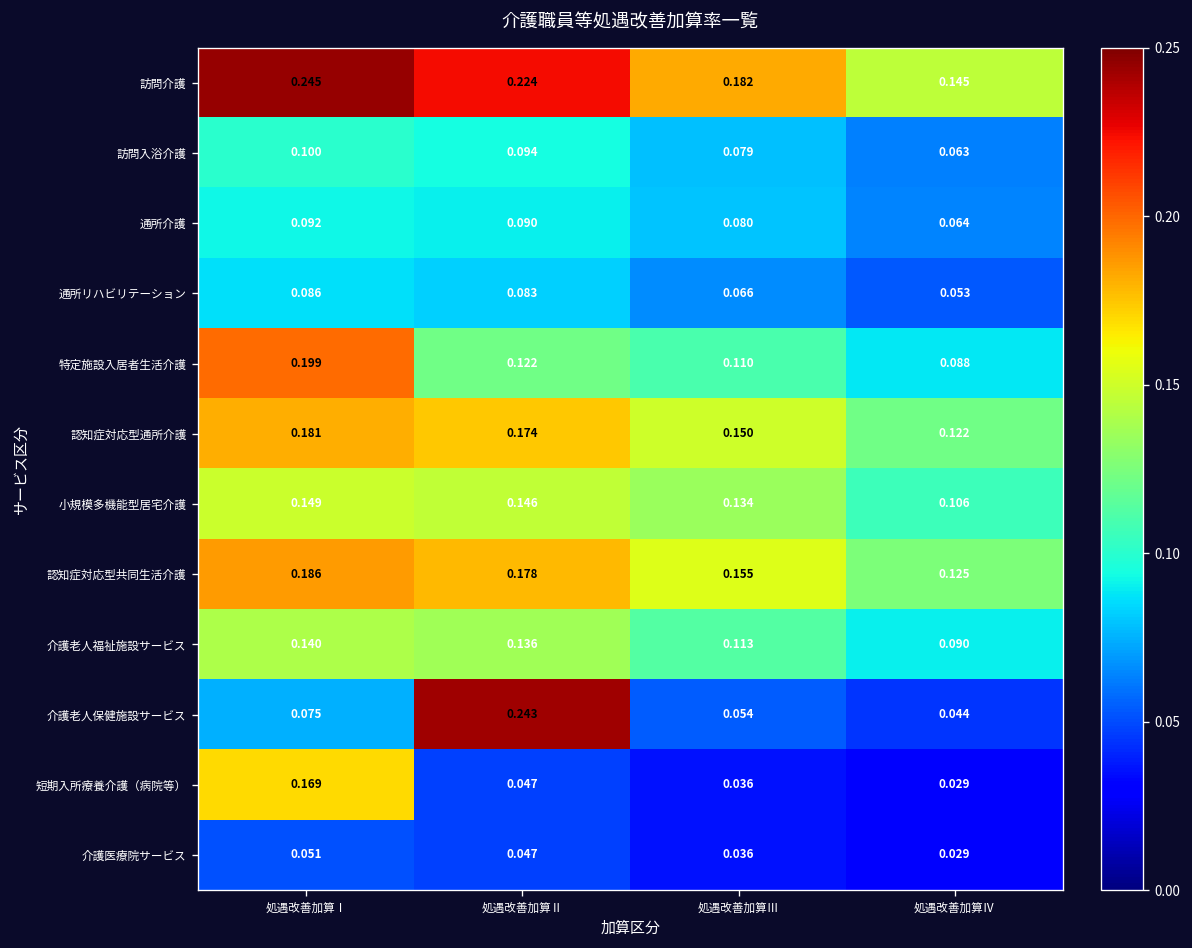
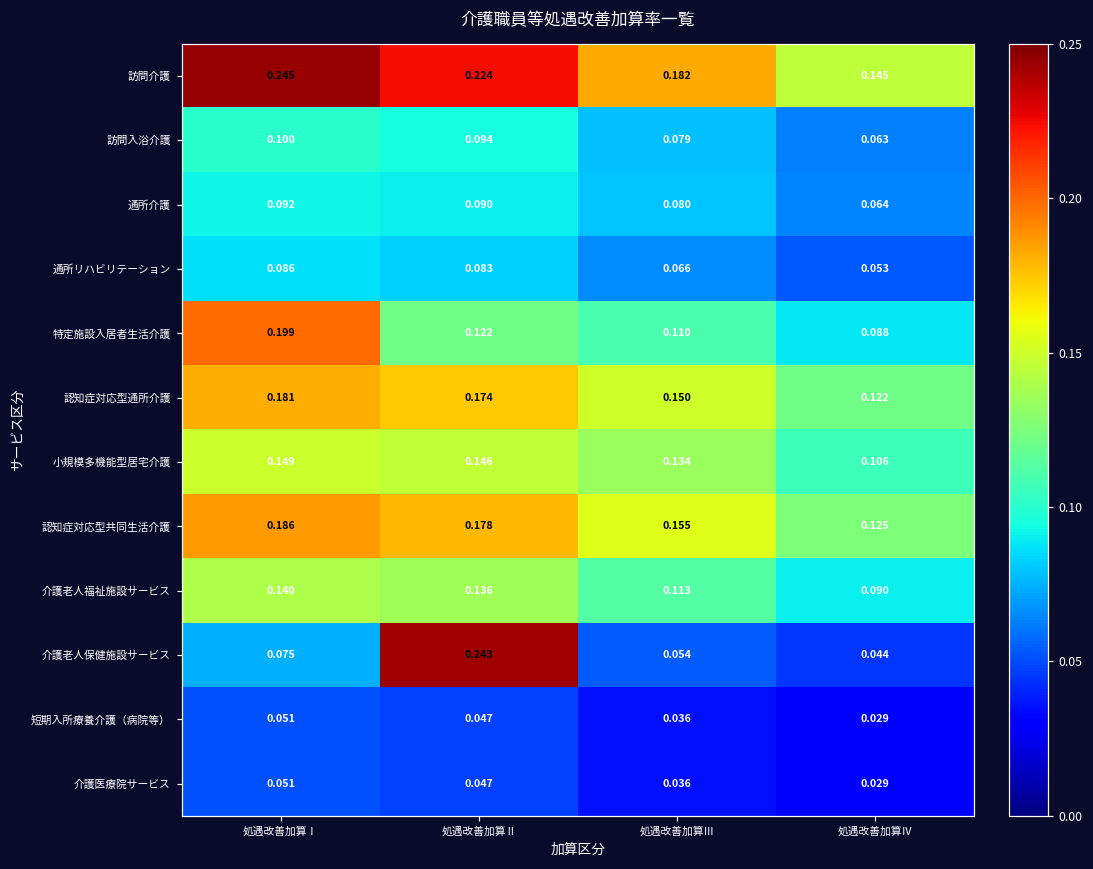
  {
    "訪問介護": {
      "処遇改善加算Ⅰ": 0.245,
      "処遇改善加算Ⅱ": 0.224,
      "処遇改善加算Ⅲ": 0.182,
      "処遇改善加算Ⅳ": 0.145
    },
    "訪問入浴介護": {
      "処遇改善加算Ⅰ": 0.100,
      "処遇改善加算Ⅱ": 0.094,
      "処遇改善加算Ⅲ": 0.079,
      "処遇改善加算Ⅳ": 0.063
    },
    "通所介護": {
      "処遇改善加算Ⅰ": 0.092,
      "処遇改善加算Ⅱ": 0.090,
      "処遇改善加算Ⅲ": 0.080,
      "処遇改善加算Ⅳ": 0.064
    },
    "通所リハビリテーション": {
      "処遇改善加算Ⅰ": 0.086,
      "処遇改善加算Ⅱ": 0.083,
      "処遇改善加算Ⅲ": 0.066,
      "処遇改善加算Ⅳ": 0.053
    },
    "特定施設入居者生活介護": {
      "処遇改善加算Ⅰ": 0.199,
      "処遇改善加算Ⅱ": 0.122,
      "処遇改善加算Ⅲ": 0.110,
      "処遇改善加算Ⅳ": 0.088
    },
    "認知症対応型通所介護": {
      "処遇改善加算Ⅰ": 0.181,
      "処遇改善加算Ⅱ": 0.174,
      "処遇改善加算Ⅲ": 0.150,
      "処遇改善加算Ⅳ": 0.122
    },
    "小規模多機能型居宅介護": {
      "処遇改善加算Ⅰ": 0.149,
      "処遇改善加算Ⅱ": 0.146,
      "処遇改善加算Ⅲ": 0.134,
      "処遇改善加算Ⅳ": 0.106
    },
    "認知症対応型共同生活介護": {
      "処遇改善加算Ⅰ": 0.186,
      "処遇改善加算Ⅱ": 0.178,
      "処遇改善加算Ⅲ": 0.155,
      "処遇改善加算Ⅳ": 0.125
    },
    "介護老人福祉施設サービス": {
      "処遇改善加算Ⅰ": 0.140,
      "処遇改善加算Ⅱ": 0.136,
      "処遇改善加算Ⅲ": 0.113,
      "処遇改善加算Ⅳ": 0.090
    },
    "介護老人保健施設サービス": {
      "処遇改善加算Ⅰ": 0.075,
      "処遇改善加算Ⅱ": 0.243,
      "処遇改善加算Ⅲ": 0.054,
      "処遇改善加算Ⅳ": 0.044
    },
    "短期入所療養介護（病院等）": {
-     "処遇改善加算Ⅰ": 0.169,
+     "処遇改善加算Ⅰ": 0.051,
      "処遇改善加算Ⅱ": 0.047,
      "処遇改善加算Ⅲ": 0.036,
      "処遇改善加算Ⅳ": 0.029
    },
    "介護医療院サービス": {
      "処遇改善加算Ⅰ": 0.051,
      "処遇改善加算Ⅱ": 0.047,
      "処遇改善加算Ⅲ": 0.036,
      "処遇改善加算Ⅳ": 0.029
    }
  }
